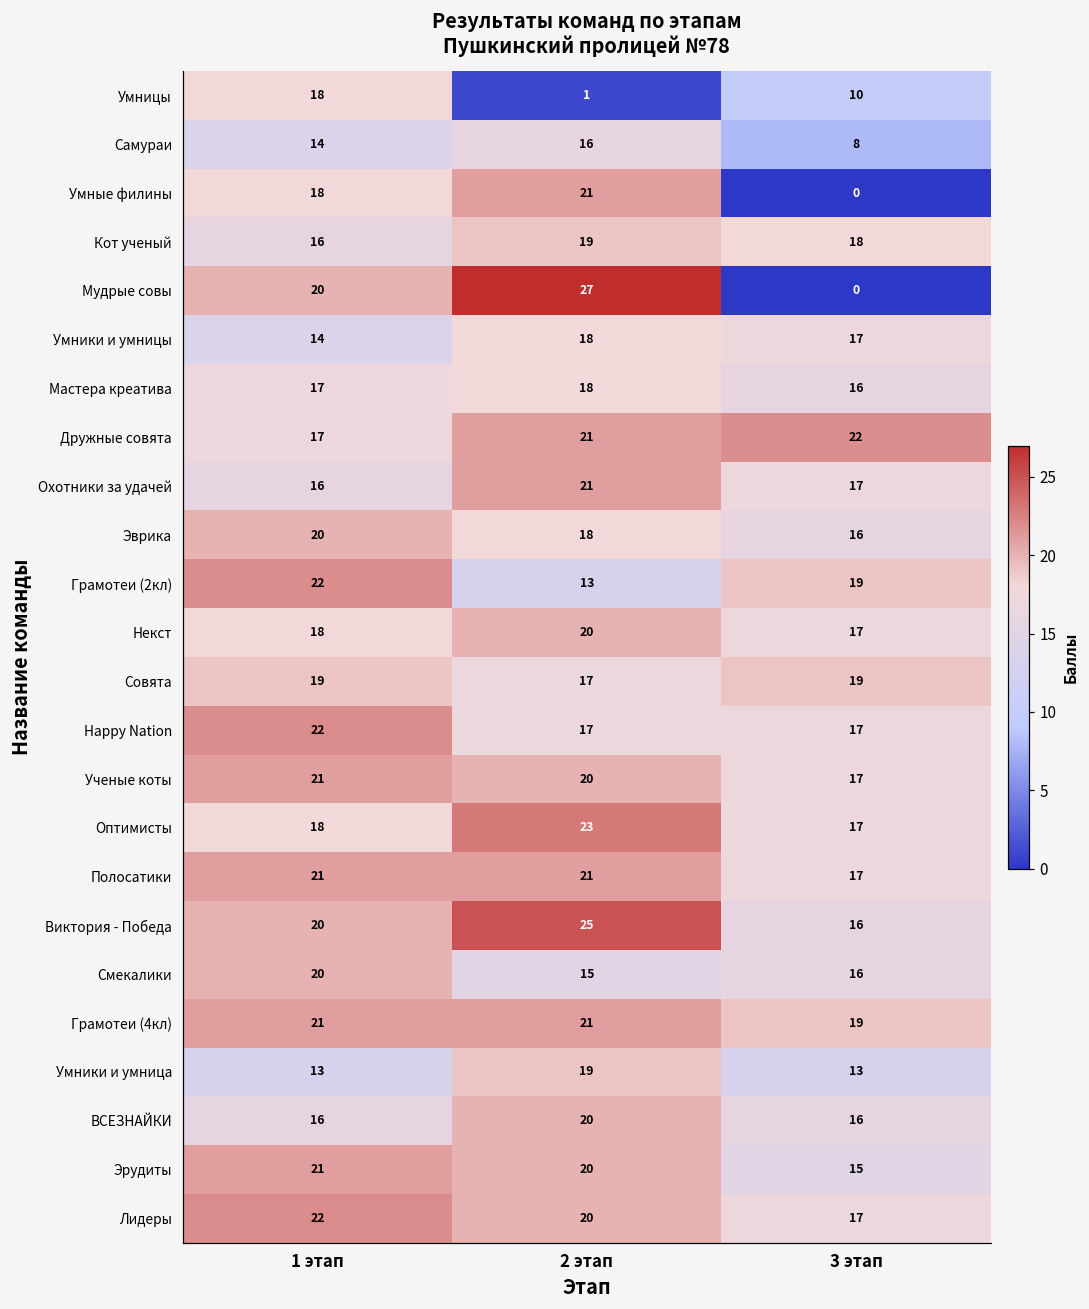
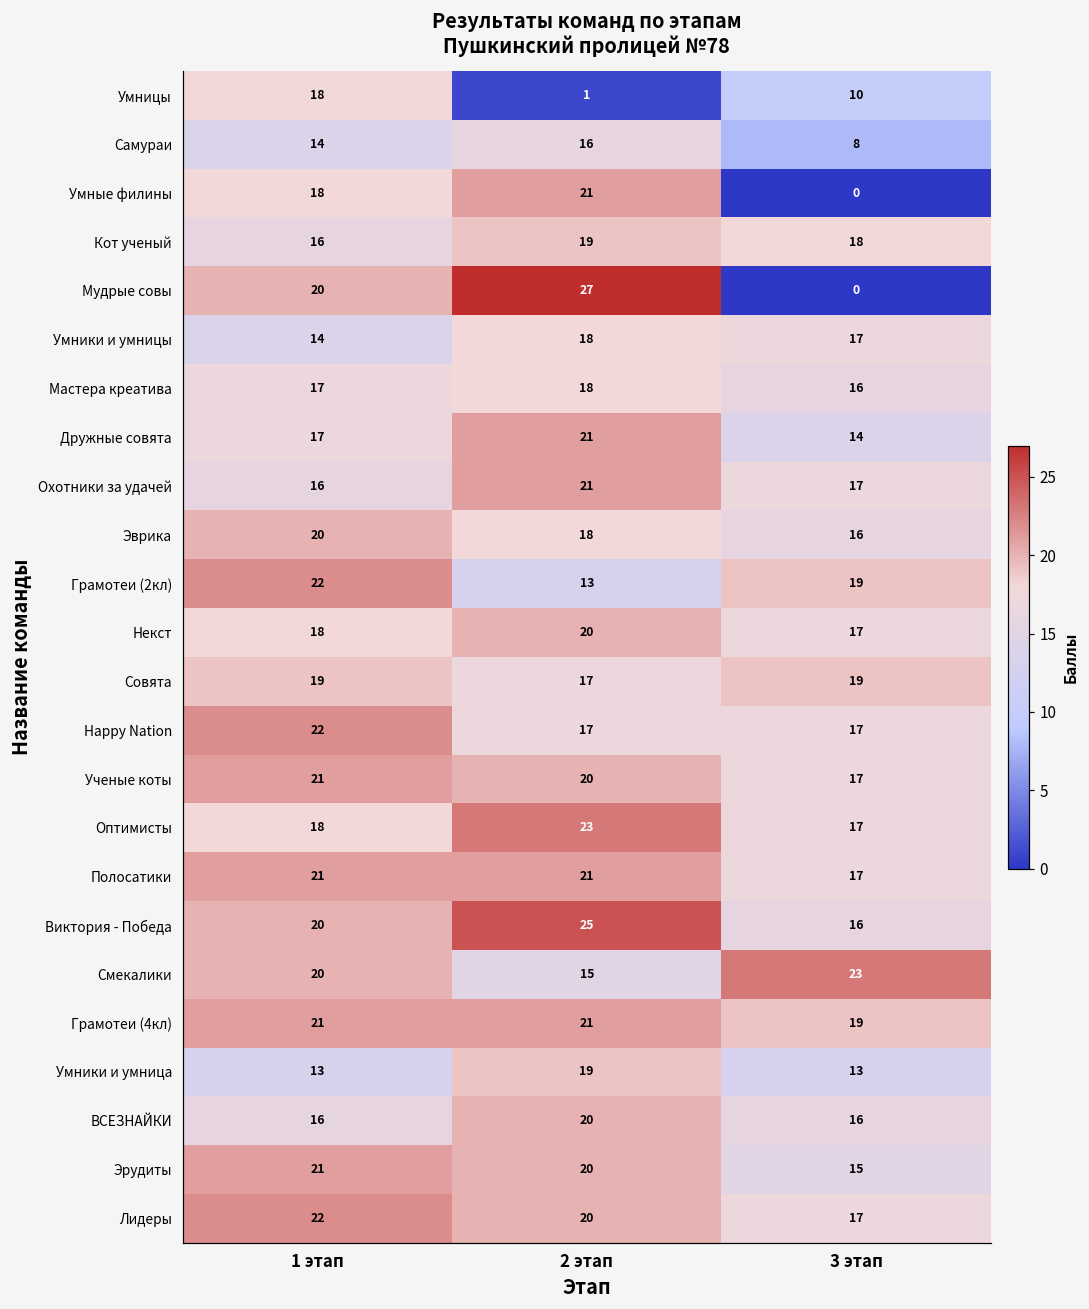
  {
    "Умницы": {
      "1 этап": 18,
      "2 этап": 1,
      "3 этап": 10
    },
    "Самураи": {
      "1 этап": 14,
      "2 этап": 16,
      "3 этап": 8
    },
    "Умные филины": {
      "1 этап": 18,
      "2 этап": 21,
      "3 этап": 0
    },
    "Кот ученый": {
      "1 этап": 16,
      "2 этап": 19,
      "3 этап": 18
    },
    "Мудрые совы": {
      "1 этап": 20,
      "2 этап": 27,
      "3 этап": 0
    },
    "Умники и умницы": {
      "1 этап": 14,
      "2 этап": 18,
      "3 этап": 17
    },
    "Мастера креатива": {
      "1 этап": 17,
      "2 этап": 18,
      "3 этап": 16
    },
    "Дружные совята": {
      "1 этап": 17,
      "2 этап": 21,
-     "3 этап": 22
+     "3 этап": 14
    },
    "Охотники за удачей": {
      "1 этап": 16,
      "2 этап": 21,
      "3 этап": 17
    },
    "Эврика": {
      "1 этап": 20,
      "2 этап": 18,
      "3 этап": 16
    },
    "Грамотеи (2кл)": {
      "1 этап": 22,
      "2 этап": 13,
      "3 этап": 19
    },
    "Некст": {
      "1 этап": 18,
      "2 этап": 20,
      "3 этап": 17
    },
    "Совята": {
      "1 этап": 19,
      "2 этап": 17,
      "3 этап": 19
    },
    "Happy Nation": {
      "1 этап": 22,
      "2 этап": 17,
      "3 этап": 17
    },
    "Ученые коты": {
      "1 этап": 21,
      "2 этап": 20,
      "3 этап": 17
    },
    "Оптимисты": {
      "1 этап": 18,
      "2 этап": 23,
      "3 этап": 17
    },
    "Полосатики": {
      "1 этап": 21,
      "2 этап": 21,
      "3 этап": 17
    },
    "Виктория - Победа": {
      "1 этап": 20,
      "2 этап": 25,
      "3 этап": 16
    },
    "Смекалики": {
      "1 этап": 20,
      "2 этап": 15,
-     "3 этап": 16
+     "3 этап": 23
    },
    "Грамотеи (4кл)": {
      "1 этап": 21,
      "2 этап": 21,
      "3 этап": 19
    },
    "Умники и умница": {
      "1 этап": 13,
      "2 этап": 19,
      "3 этап": 13
    },
    "ВСЕЗНАЙКИ": {
      "1 этап": 16,
      "2 этап": 20,
      "3 этап": 16
    },
    "Эрудиты": {
      "1 этап": 21,
      "2 этап": 20,
      "3 этап": 15
    },
    "Лидеры": {
      "1 этап": 22,
      "2 этап": 20,
      "3 этап": 17
    }
  }
